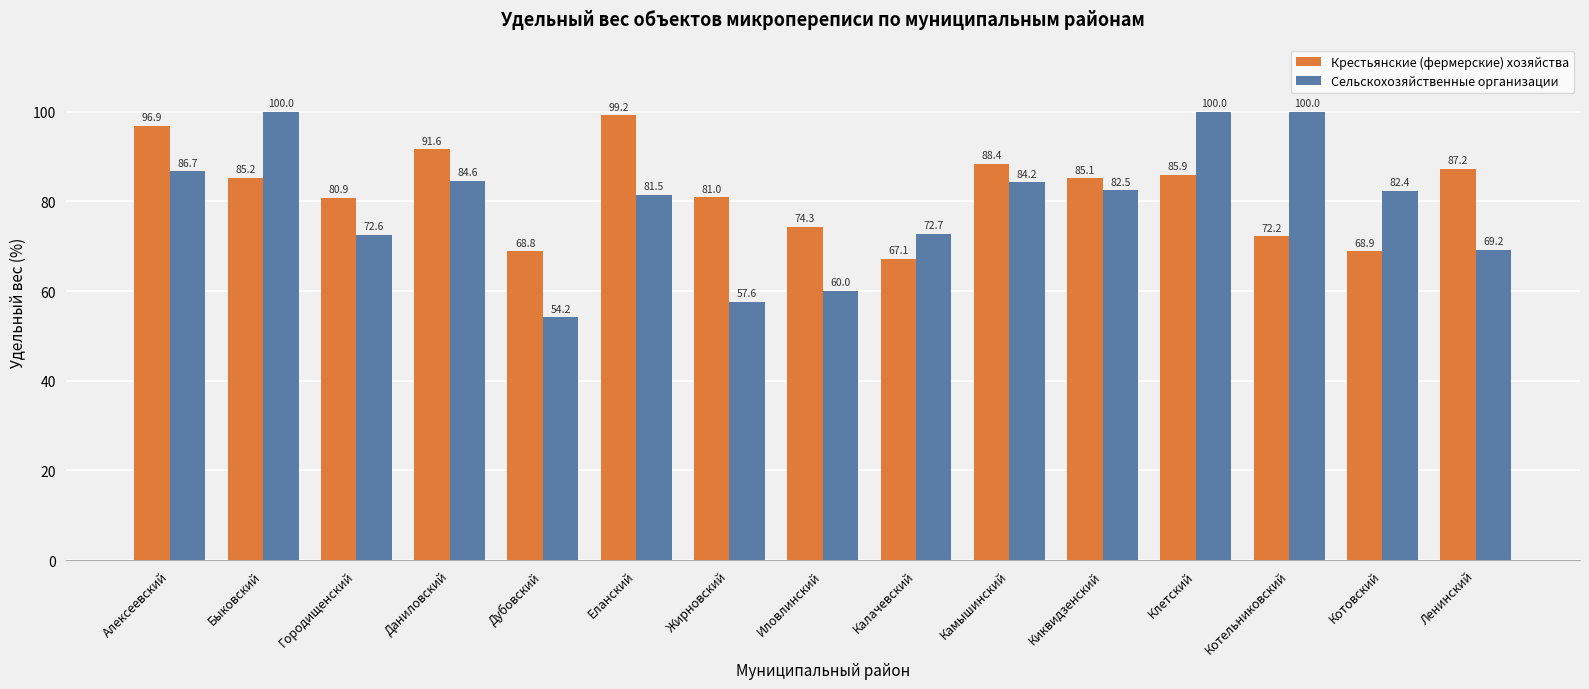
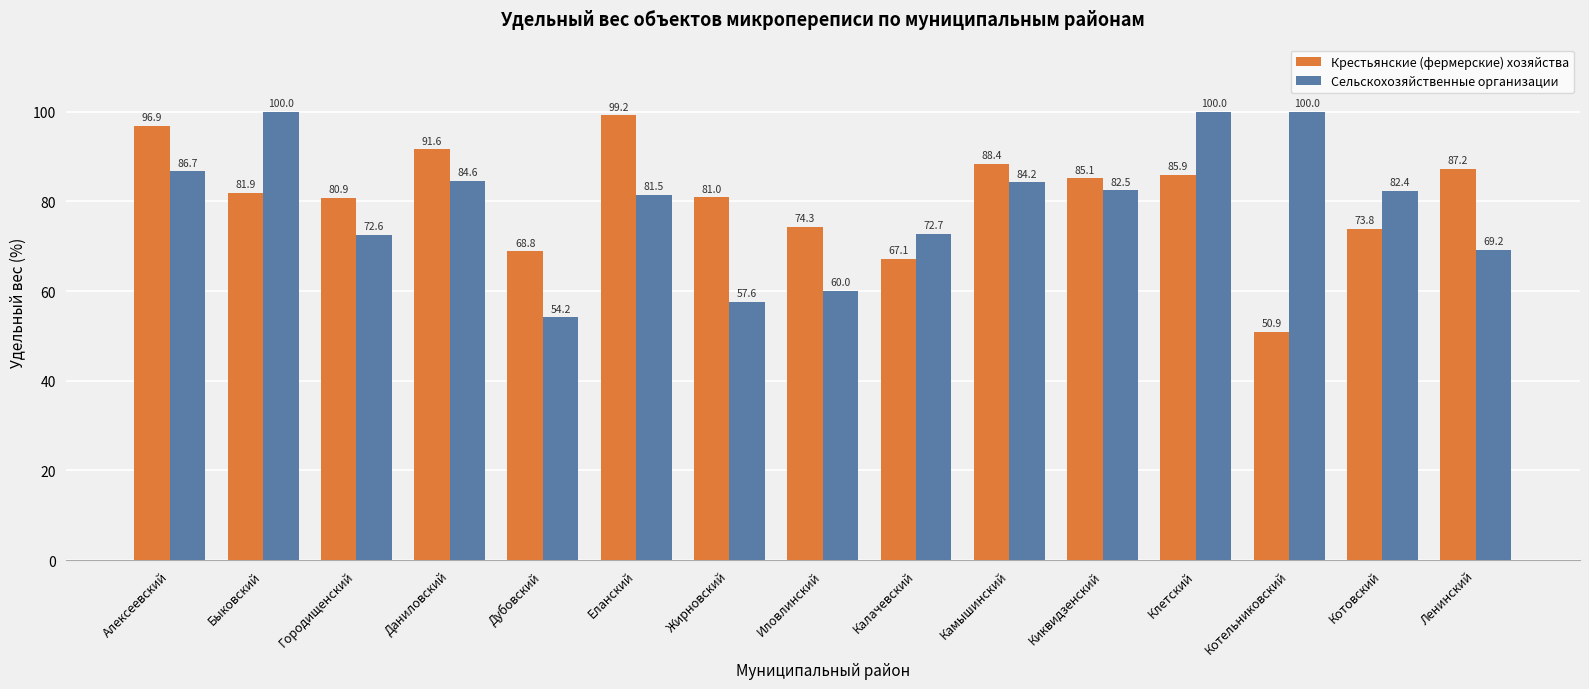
  {
    "Крестьянские (фермерские) хозяйства": {
      "Алексеевский": 96.9,
-     "Быковский": 85.2,
+     "Быковский": 81.9,
      "Городищенский": 80.9,
      "Даниловский": 91.6,
      "Дубовский": 68.8,
      "Еланский": 99.2,
      "Жирновский": 81.0,
      "Иловлинский": 74.3,
      "Калачевский": 67.1,
      "Камышинский": 88.4,
      "Киквидзенский": 85.1,
      "Клетский": 85.9,
-     "Котельниковский": 72.2,
-     "Котовский": 68.9,
+     "Котельниковский": 50.9,
+     "Котовский": 73.8,
      "Ленинский": 87.2
    },
    "Сельскохозяйственные организации": {
      "Алексеевский": 86.7,
      "Быковский": 100.0,
      "Городищенский": 72.6,
      "Даниловский": 84.6,
      "Дубовский": 54.2,
      "Еланский": 81.5,
      "Жирновский": 57.6,
      "Иловлинский": 60.0,
      "Калачевский": 72.7,
      "Камышинский": 84.2,
      "Киквидзенский": 82.5,
      "Клетский": 100.0,
      "Котельниковский": 100.0,
      "Котовский": 82.4,
      "Ленинский": 69.2
    }
  }
